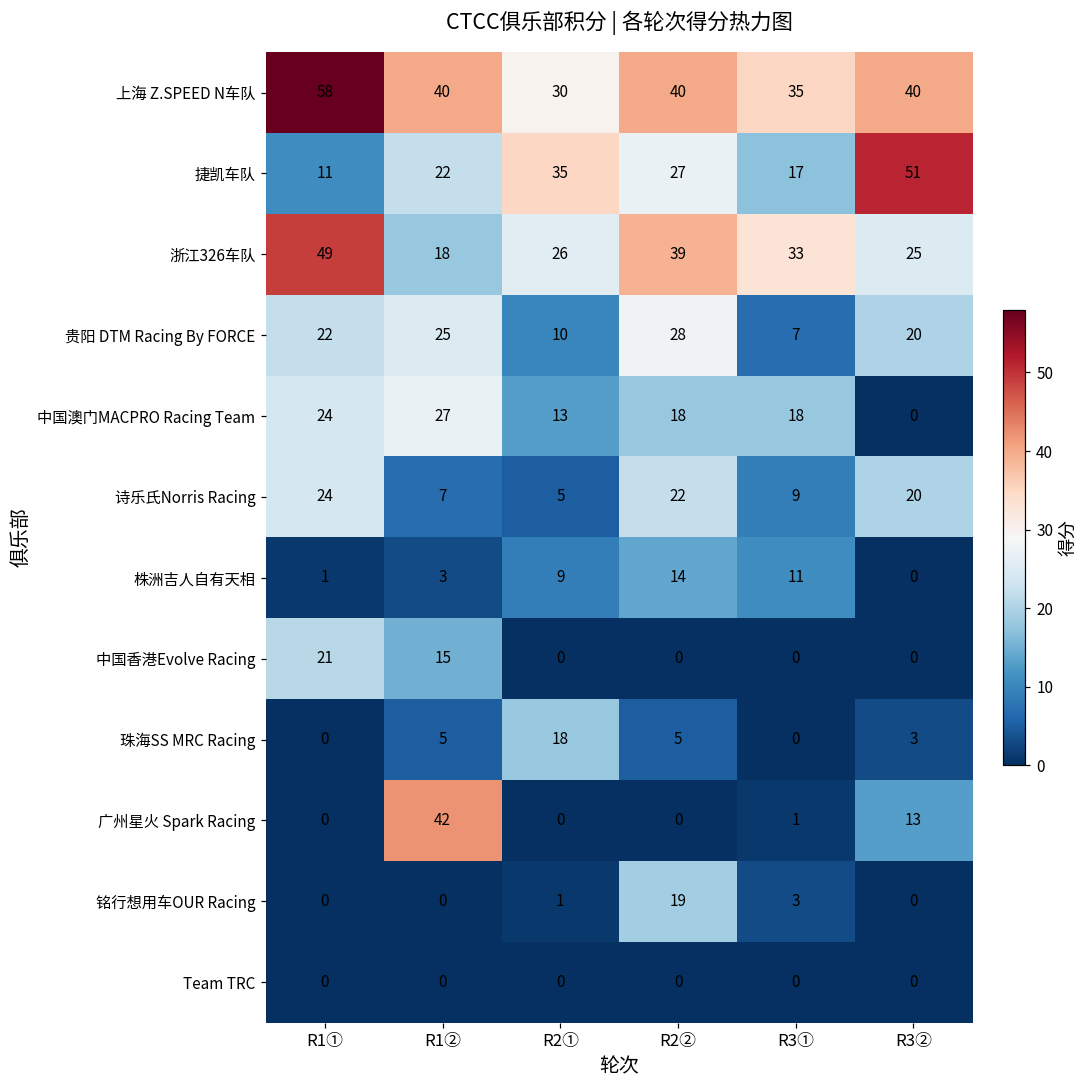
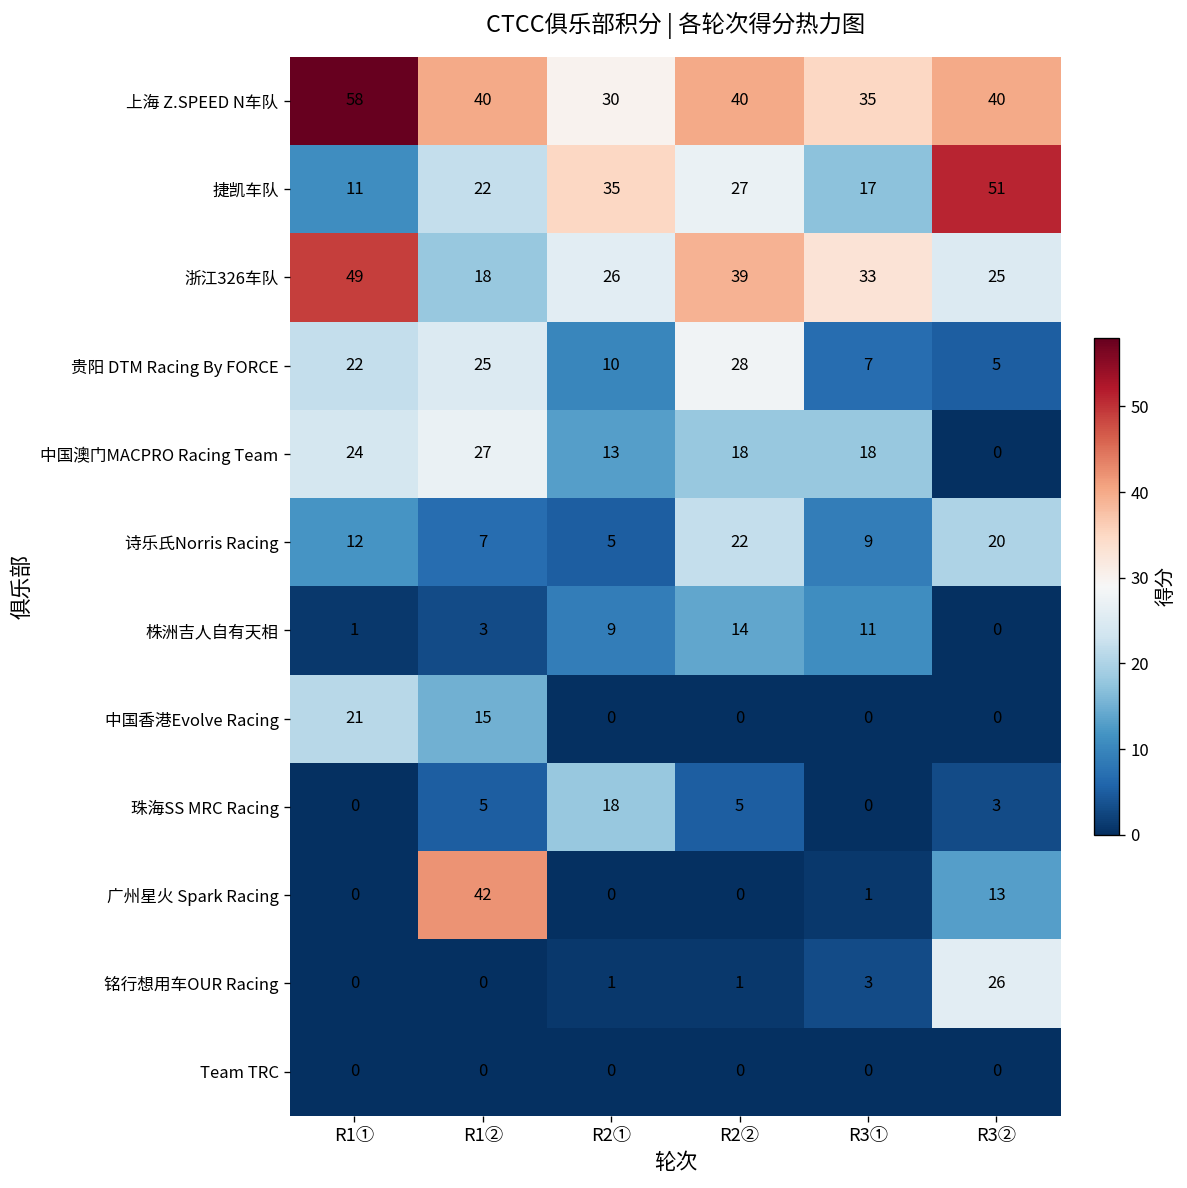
  {
    "上海 Z.SPEED N车队": {
      "R1①": 58,
      "R1②": 40,
      "R2①": 30,
      "R2②": 40,
      "R3①": 35,
      "R3②": 40
    },
    "捷凯车队": {
      "R1①": 11,
      "R1②": 22,
      "R2①": 35,
      "R2②": 27,
      "R3①": 17,
      "R3②": 51
    },
    "浙江326车队": {
      "R1①": 49,
      "R1②": 18,
      "R2①": 26,
      "R2②": 39,
      "R3①": 33,
      "R3②": 25
    },
    "贵阳 DTM Racing By FORCE": {
      "R1①": 22,
      "R1②": 25,
      "R2①": 10,
      "R2②": 28,
      "R3①": 7,
-     "R3②": 20
+     "R3②": 5
    },
    "中国澳门MACPRO Racing Team": {
      "R1①": 24,
      "R1②": 27,
      "R2①": 13,
      "R2②": 18,
      "R3①": 18,
      "R3②": 0
    },
    "诗乐氏Norris Racing": {
-     "R1①": 24,
+     "R1①": 12,
      "R1②": 7,
      "R2①": 5,
      "R2②": 22,
      "R3①": 9,
      "R3②": 20
    },
    "株洲吉人自有天相": {
      "R1①": 1,
      "R1②": 3,
      "R2①": 9,
      "R2②": 14,
      "R3①": 11,
      "R3②": 0
    },
    "中国香港Evolve Racing": {
      "R1①": 21,
      "R1②": 15,
      "R2①": 0,
      "R2②": 0,
      "R3①": 0,
      "R3②": 0
    },
    "珠海SS MRC Racing": {
      "R1①": 0,
      "R1②": 5,
      "R2①": 18,
      "R2②": 5,
      "R3①": 0,
      "R3②": 3
    },
    "广州星火 Spark Racing": {
      "R1①": 0,
      "R1②": 42,
      "R2①": 0,
      "R2②": 0,
      "R3①": 1,
      "R3②": 13
    },
    "铭行想用车OUR Racing": {
      "R1①": 0,
      "R1②": 0,
      "R2①": 1,
-     "R2②": 19,
+     "R2②": 1,
      "R3①": 3,
-     "R3②": 0
+     "R3②": 26
    },
    "Team TRC": {
      "R1①": 0,
      "R1②": 0,
      "R2①": 0,
      "R2②": 0,
      "R3①": 0,
      "R3②": 0
    }
  }
